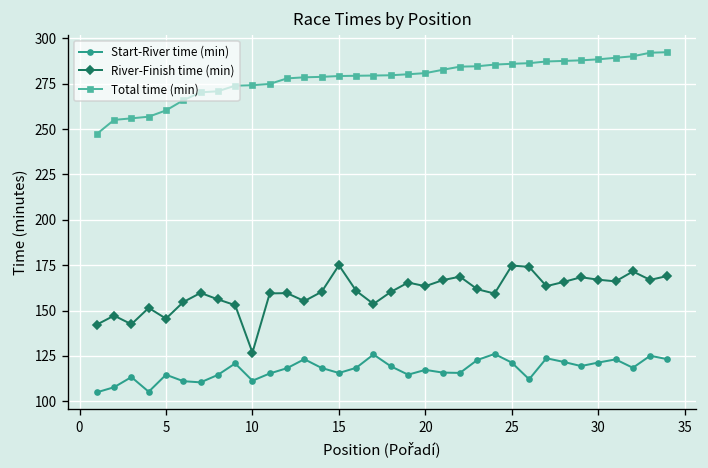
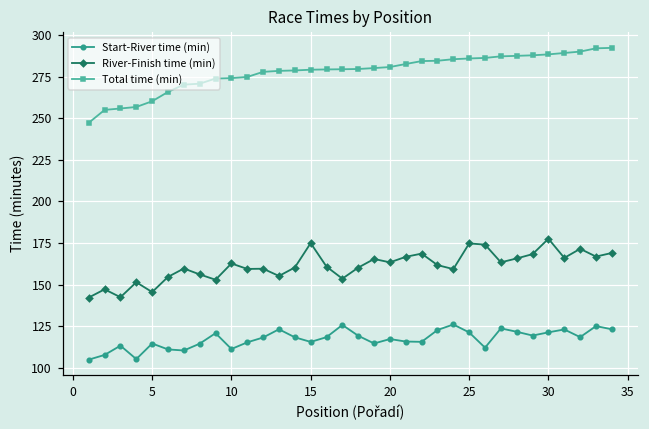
  {
    "River-Finish time (min)": {
      "5": 146,
-     "10": 127,
+     "10": 163,
      "15": 175,
      "20": 163,
      "25": 175,
-     "30": 167
+     "30": 178
    }
  }
